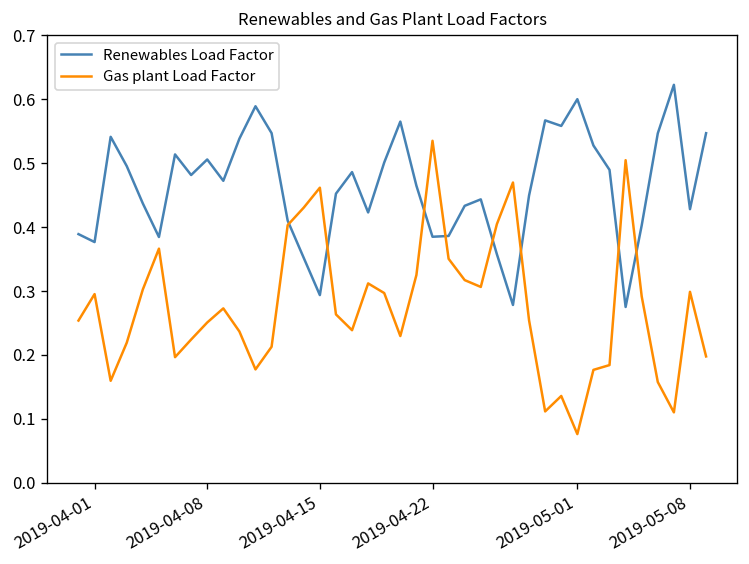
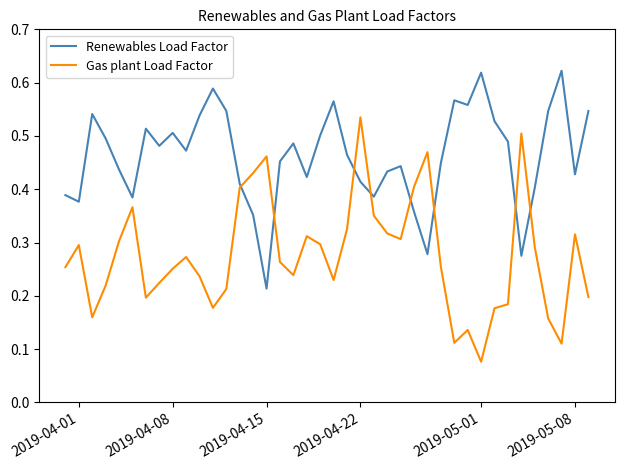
  {
    "Renewables Load Factor": {
      "2019-04-01": 0.38,
      "2019-04-08": 0.51,
-     "2019-04-15": 0.29,
-     "2019-04-22": 0.38,
-     "2019-05-01": 0.60,
+     "2019-04-15": 0.21,
+     "2019-04-22": 0.41,
+     "2019-05-01": 0.62,
      "2019-05-08": 0.43
    },
    "Gas plant Load Factor": {
      "2019-04-01": 0.30,
      "2019-04-08": 0.25,
      "2019-04-15": 0.46,
      "2019-04-22": 0.53,
      "2019-05-01": 0.08,
-     "2019-05-08": 0.30
+     "2019-05-08": 0.32
    }
  }
